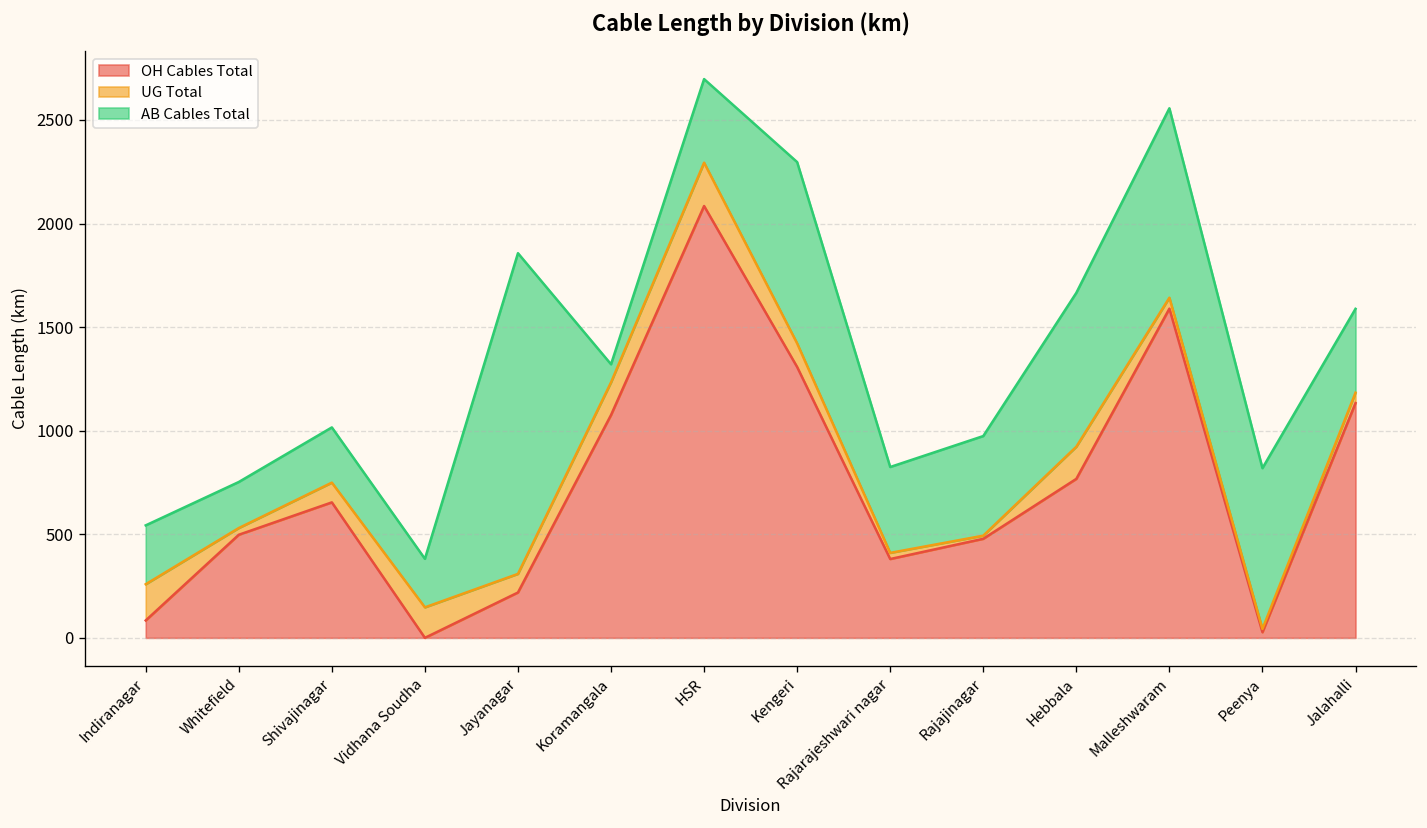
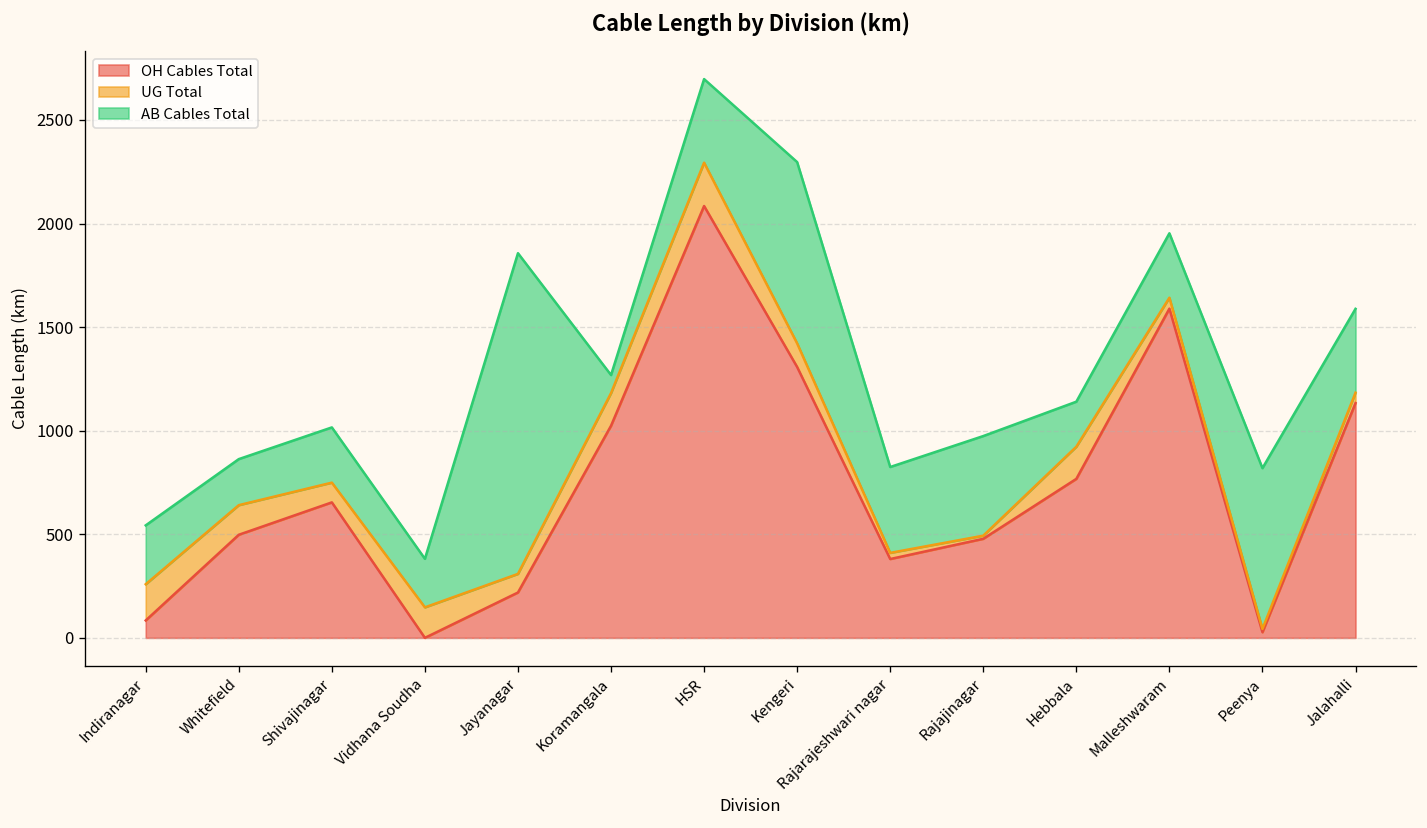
  {
    "OH Cables Total": {
      "Indiranagar": 80,
      "Whitefield": 500,
      "Shivajinagar": 650,
      "Vidhana Soudha": 0,
      "Jayanagar": 220,
-     "Koramangala": 1080,
+     "Koramangala": 1020,
      "HSR": 2080,
      "Kengeri": 1310,
      "Rajarajeshwari nagar": 380,
      "Rajajinagar": 480,
      "Hebbala": 770,
      "Malleshwaram": 1590,
      "Peenya": 30,
      "Jalahalli": 1130
    },
    "UG Total": {
      "Indiranagar": 170,
-     "Whitefield": 30,
+     "Whitefield": 140,
      "Shivajinagar": 100,
      "Vidhana Soudha": 150,
      "Jayanagar": 90,
      "Koramangala": 160,
      "HSR": 210,
      "Kengeri": 110,
      "Rajarajeshwari nagar": 30,
      "Rajajinagar": 20,
      "Hebbala": 160,
      "Malleshwaram": 50,
      "Peenya": 20,
      "Jalahalli": 50
    },
    "AB Cables Total": {
      "Indiranagar": 280,
      "Whitefield": 220,
      "Shivajinagar": 270,
      "Vidhana Soudha": 230,
      "Jayanagar": 1550,
      "Koramangala": 90,
      "HSR": 400,
      "Kengeri": 880,
      "Rajarajeshwari nagar": 410,
      "Rajajinagar": 480,
-     "Hebbala": 740,
-     "Malleshwaram": 910,
+     "Hebbala": 220,
+     "Malleshwaram": 310,
      "Peenya": 780,
      "Jalahalli": 400
    }
  }
